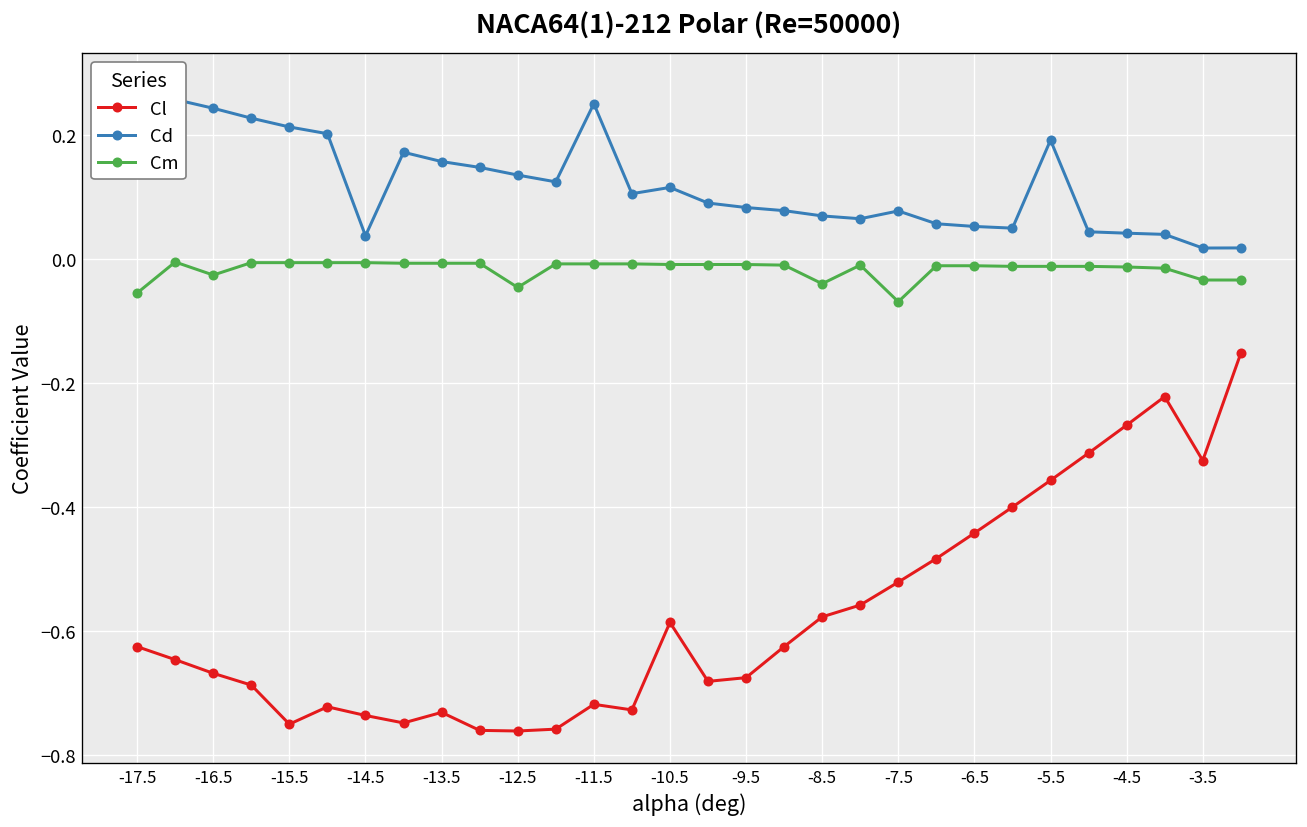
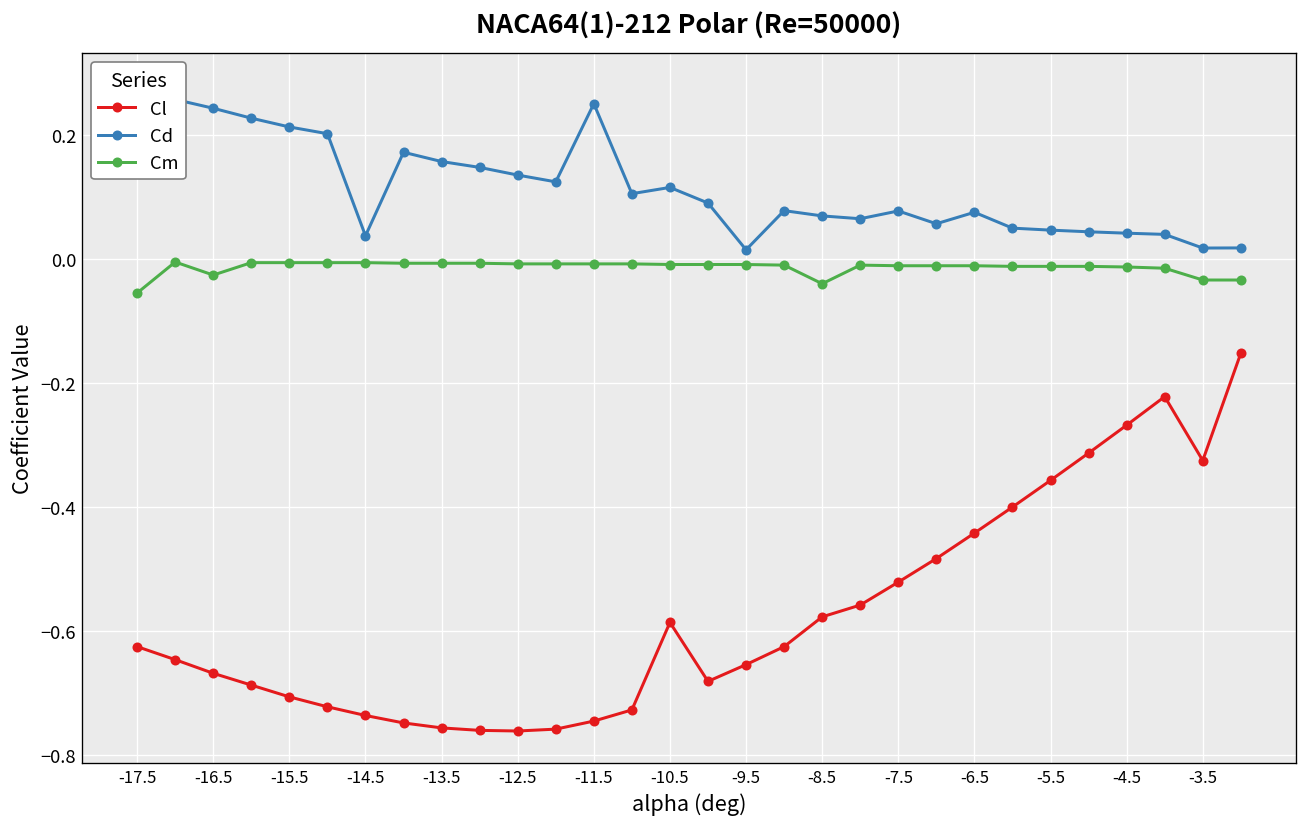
  {
    "Cl": {
      "-17.5": -0.63,
      "-16.5": -0.67,
-     "-15.5": -0.75,
+     "-15.5": -0.71,
      "-14.5": -0.74,
-     "-13.5": -0.73,
+     "-13.5": -0.76,
      "-12.5": -0.76,
-     "-11.5": -0.72,
+     "-11.5": -0.75,
      "-10.5": -0.59,
-     "-9.5": -0.68,
+     "-9.5": -0.65,
      "-8.5": -0.58,
      "-7.5": -0.52,
      "-6.5": -0.44,
      "-5.5": -0.36,
      "-4.5": -0.27,
      "-3.5": -0.33
    },
    "Cd": {
      "-16.5": 0.24,
      "-15.5": 0.21,
      "-14.5": 0.04,
      "-13.5": 0.16,
      "-12.5": 0.14,
      "-11.5": 0.25,
      "-10.5": 0.12,
-     "-9.5": 0.08,
+     "-9.5": 0.01,
      "-8.5": 0.07,
      "-7.5": 0.08,
-     "-6.5": 0.05,
-     "-5.5": 0.19,
+     "-6.5": 0.08,
+     "-5.5": 0.05,
      "-4.5": 0.04,
      "-3.5": 0.02
    },
    "Cm": {
      "-17.5": -0.06,
      "-16.5": -0.03,
      "-15.5": -0.01,
      "-14.5": -0.01,
      "-13.5": -0.01,
-     "-12.5": -0.05,
+     "-12.5": -0.01,
      "-11.5": -0.01,
      "-10.5": -0.01,
      "-9.5": -0.01,
      "-8.5": -0.04,
-     "-7.5": -0.07,
+     "-7.5": -0.01,
      "-6.5": -0.01,
      "-5.5": -0.01,
      "-4.5": -0.01,
      "-3.5": -0.03
    }
  }
